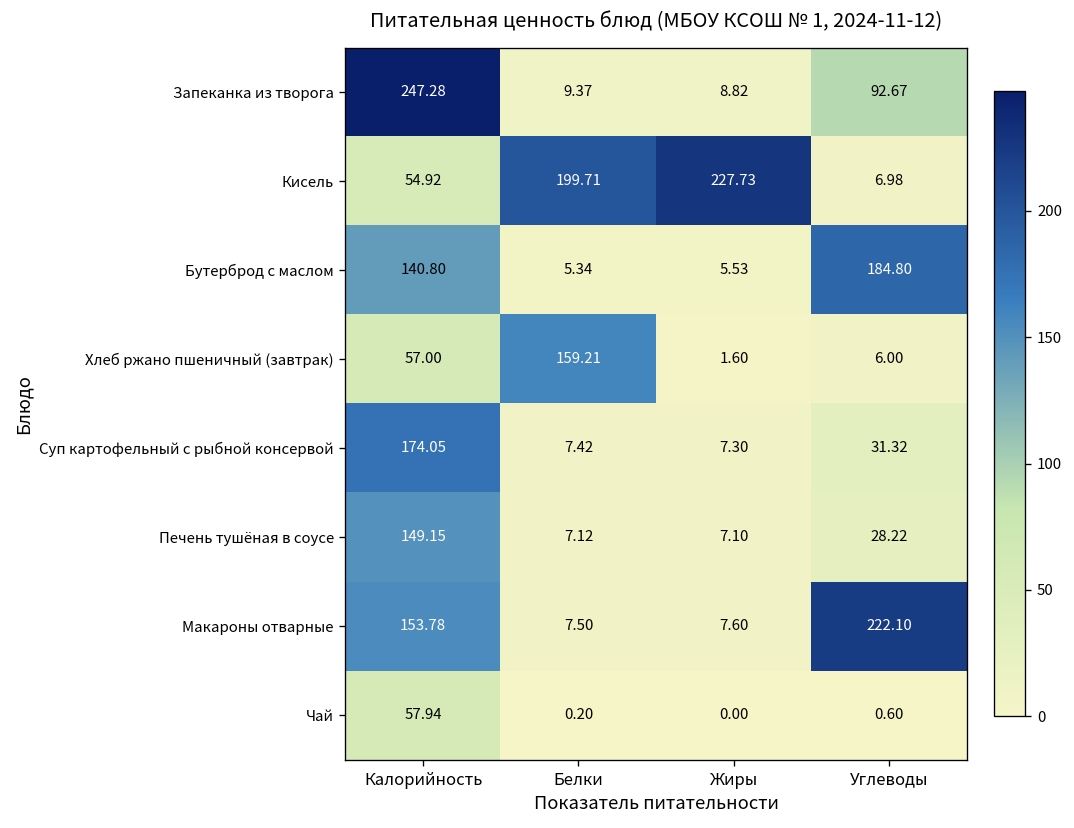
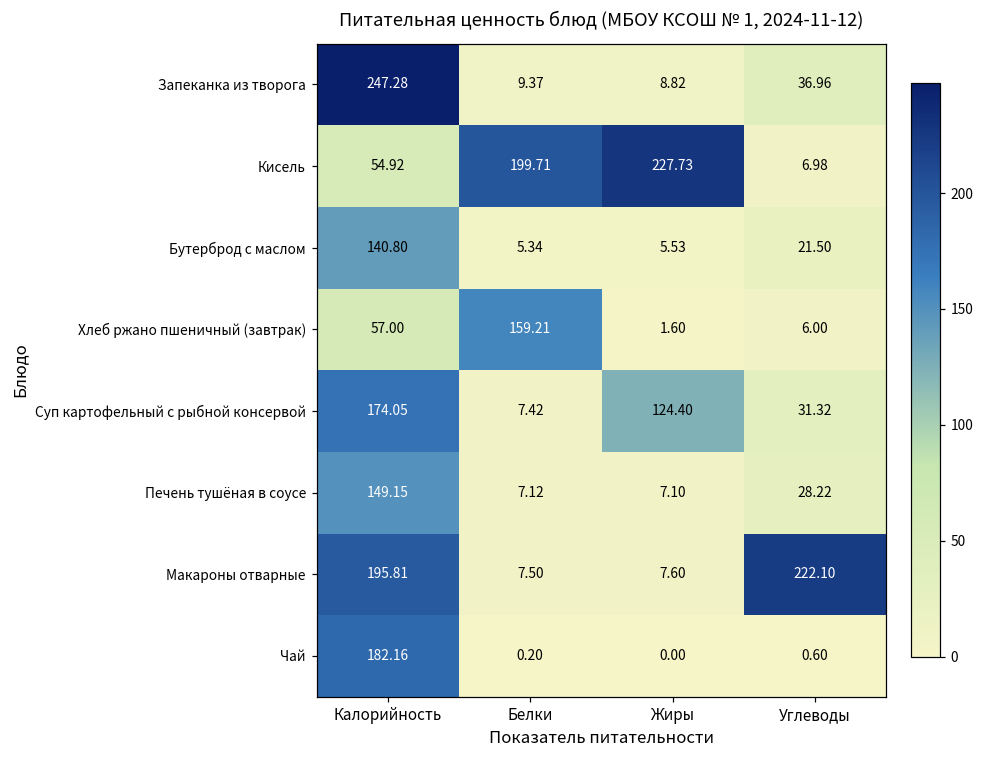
  {
    "Запеканка из творога": {
      "Калорийность": 247.28,
      "Белки": 9.37,
      "Жиры": 8.82,
-     "Углеводы": 92.67
+     "Углеводы": 36.96
    },
    "Кисель": {
      "Калорийность": 54.92,
      "Белки": 199.71,
      "Жиры": 227.73,
      "Углеводы": 6.98
    },
    "Бутерброд с маслом": {
      "Калорийность": 140.80,
      "Белки": 5.34,
      "Жиры": 5.53,
-     "Углеводы": 184.80
+     "Углеводы": 21.50
    },
    "Хлеб ржано пшеничный (завтрак)": {
      "Калорийность": 57.00,
      "Белки": 159.21,
      "Жиры": 1.60,
      "Углеводы": 6.00
    },
    "Суп картофельный с рыбной консервой": {
      "Калорийность": 174.05,
      "Белки": 7.42,
-     "Жиры": 7.30,
+     "Жиры": 124.40,
      "Углеводы": 31.32
    },
    "Печень тушёная в соусе": {
      "Калорийность": 149.15,
      "Белки": 7.12,
      "Жиры": 7.10,
      "Углеводы": 28.22
    },
    "Макароны отварные": {
-     "Калорийность": 153.78,
+     "Калорийность": 195.81,
      "Белки": 7.50,
      "Жиры": 7.60,
      "Углеводы": 222.10
    },
    "Чай": {
-     "Калорийность": 57.94,
+     "Калорийность": 182.16,
      "Белки": 0.20,
      "Жиры": 0.00,
      "Углеводы": 0.60
    }
  }
